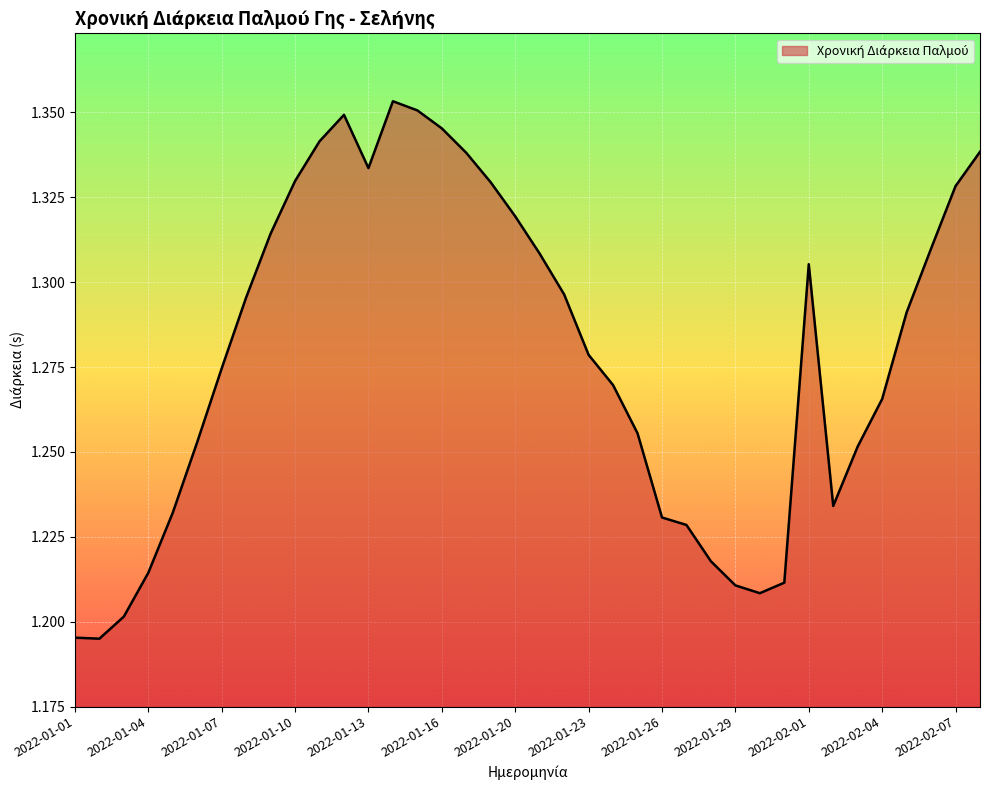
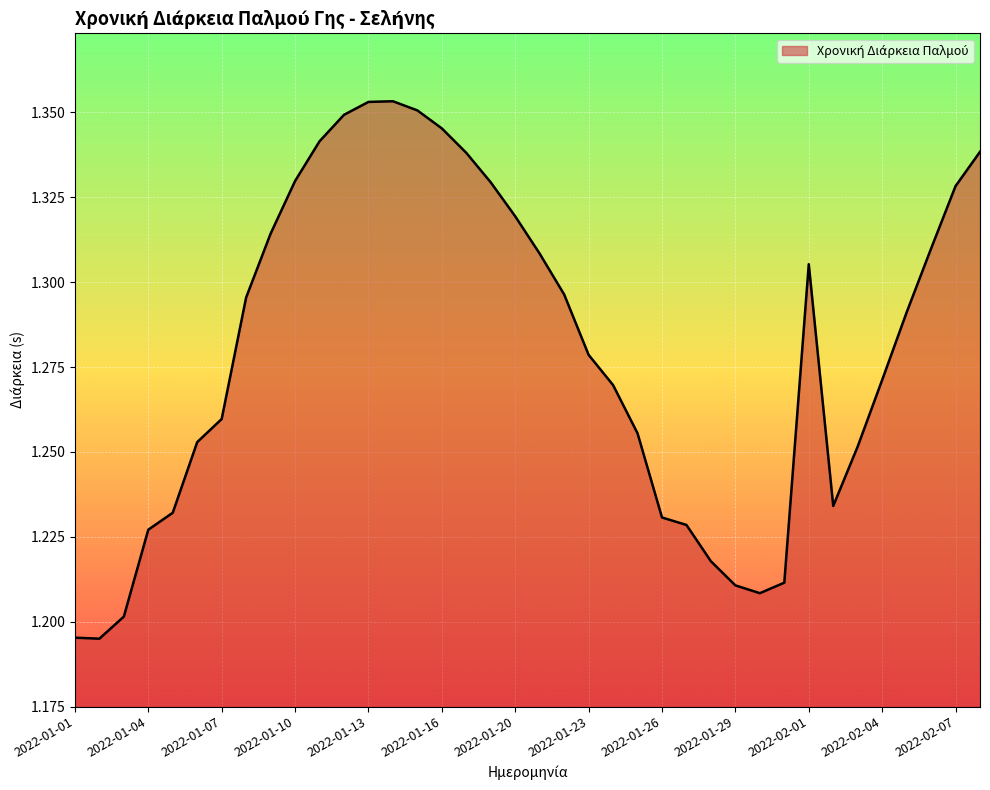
  {
    "2022-01-01": 1.195,
-   "2022-01-04": 1.214,
-   "2022-01-07": 1.275,
+   "2022-01-04": 1.227,
+   "2022-01-07": 1.260,
    "2022-01-10": 1.330,
-   "2022-01-13": 1.334,
+   "2022-01-13": 1.353,
    "2022-01-16": 1.345,
    "2022-01-20": 1.319,
    "2022-01-23": 1.279,
    "2022-01-26": 1.231,
    "2022-01-29": 1.211,
    "2022-02-01": 1.305,
-   "2022-02-04": 1.266,
+   "2022-02-04": 1.271,
    "2022-02-07": 1.328
  }
